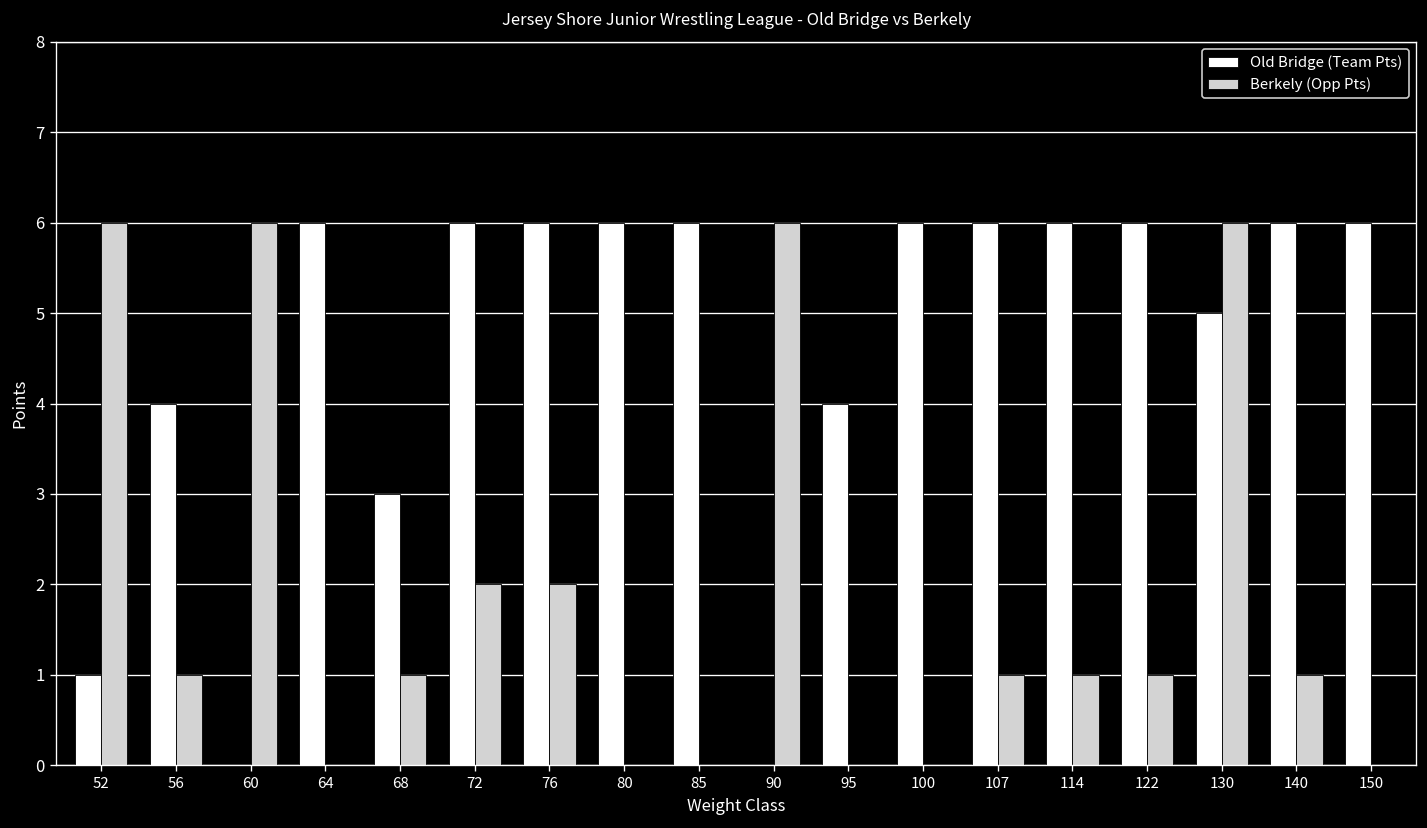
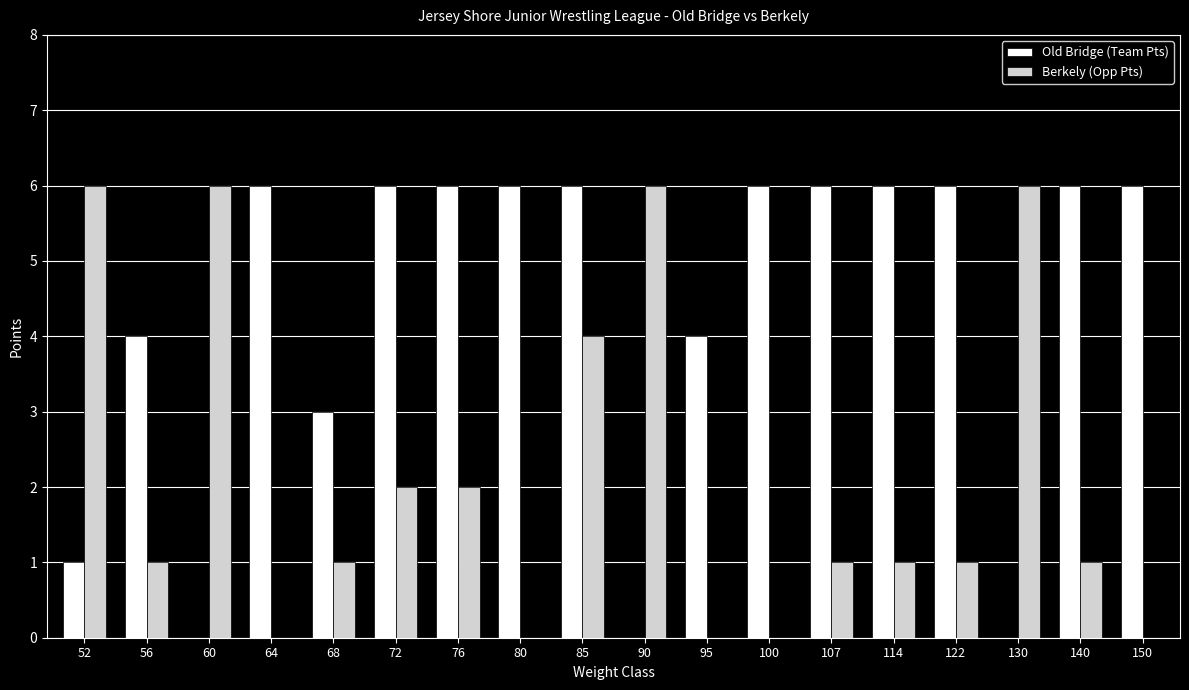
  {
    "Old Bridge (Team Pts)": {
      "52": 1,
      "56": 4,
      "60": 0,
      "64": 6,
      "68": 3,
      "72": 6,
      "76": 6,
      "80": 6,
      "85": 6,
      "90": 0,
      "95": 4,
      "100": 6,
      "107": 6,
      "114": 6,
      "122": 6,
-     "130": 5,
+     "130": 0,
      "140": 6,
      "150": 6
    },
    "Berkely (Opp Pts)": {
      "52": 6,
      "56": 1,
      "60": 6,
      "64": 0,
      "68": 1,
      "72": 2,
      "76": 2,
      "80": 0,
-     "85": 0,
+     "85": 4,
      "90": 6,
      "95": 0,
      "100": 0,
      "107": 1,
      "114": 1,
      "122": 1,
      "130": 6,
      "140": 1,
      "150": 0
    }
  }
